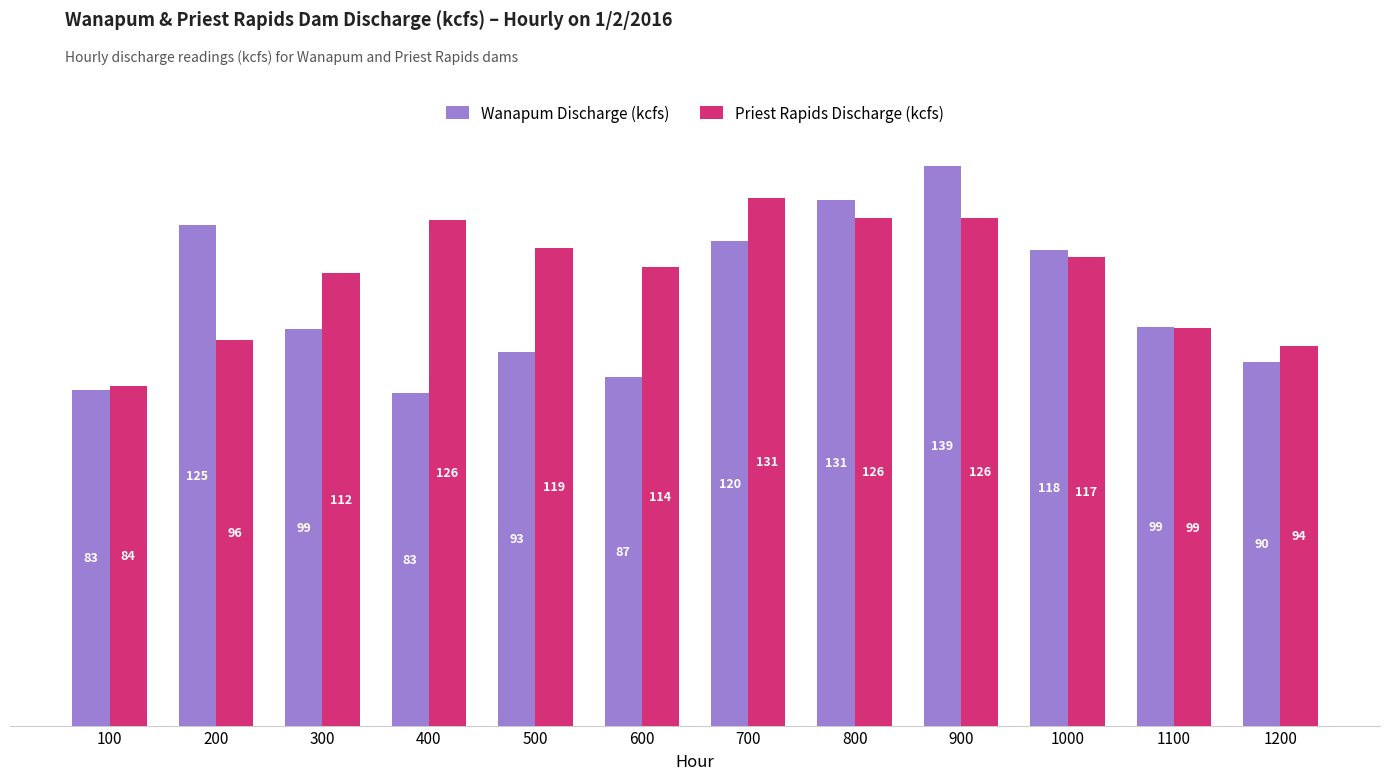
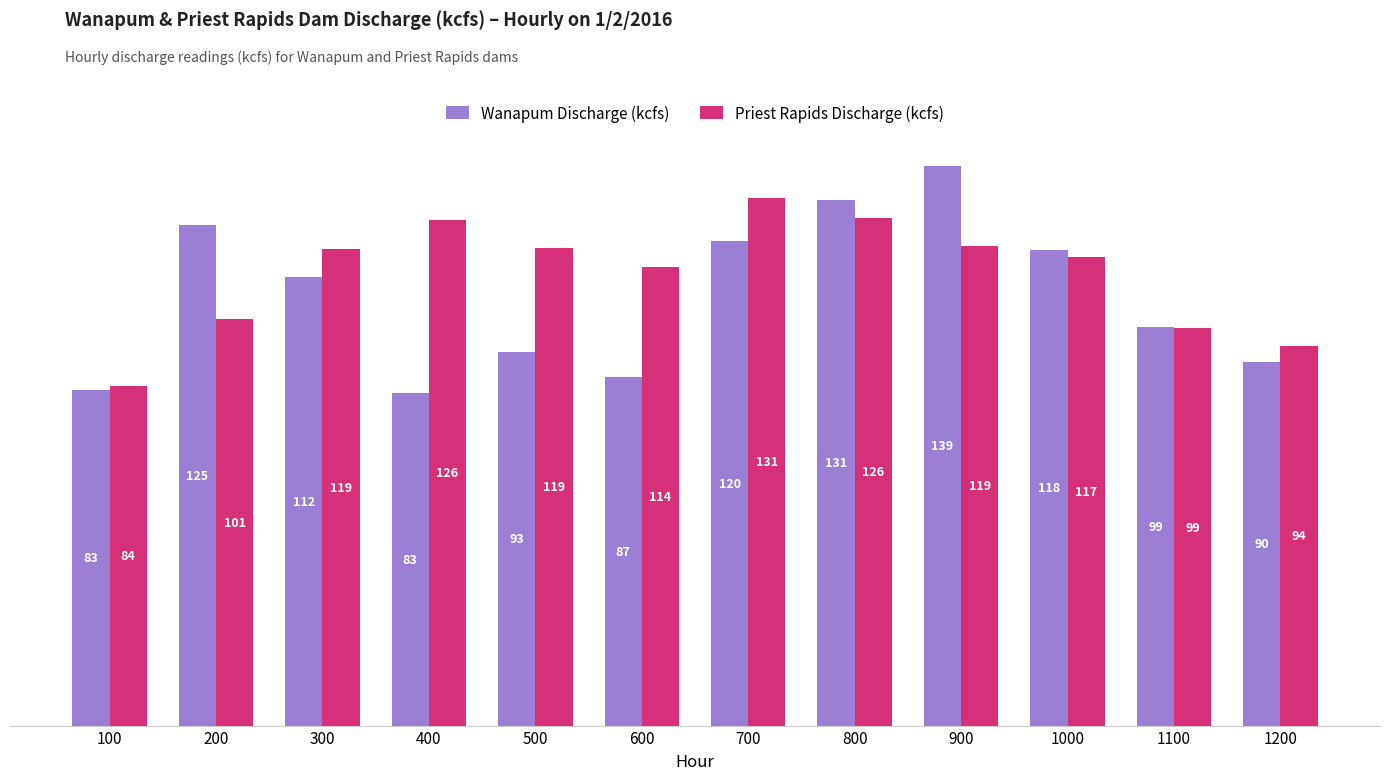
  {
    "Wanapum Discharge (kcfs)": {
      "100": 83,
      "200": 125,
-     "300": 99,
+     "300": 112,
      "400": 83,
      "500": 93,
      "600": 87,
      "700": 120,
      "800": 131,
      "900": 139,
      "1000": 118,
      "1100": 99,
      "1200": 90
    },
    "Priest Rapids Discharge (kcfs)": {
      "100": 84,
-     "200": 96,
-     "300": 112,
+     "200": 101,
+     "300": 119,
      "400": 126,
      "500": 119,
      "600": 114,
      "700": 131,
      "800": 126,
-     "900": 126,
+     "900": 119,
      "1000": 117,
      "1100": 99,
      "1200": 94
    }
  }
